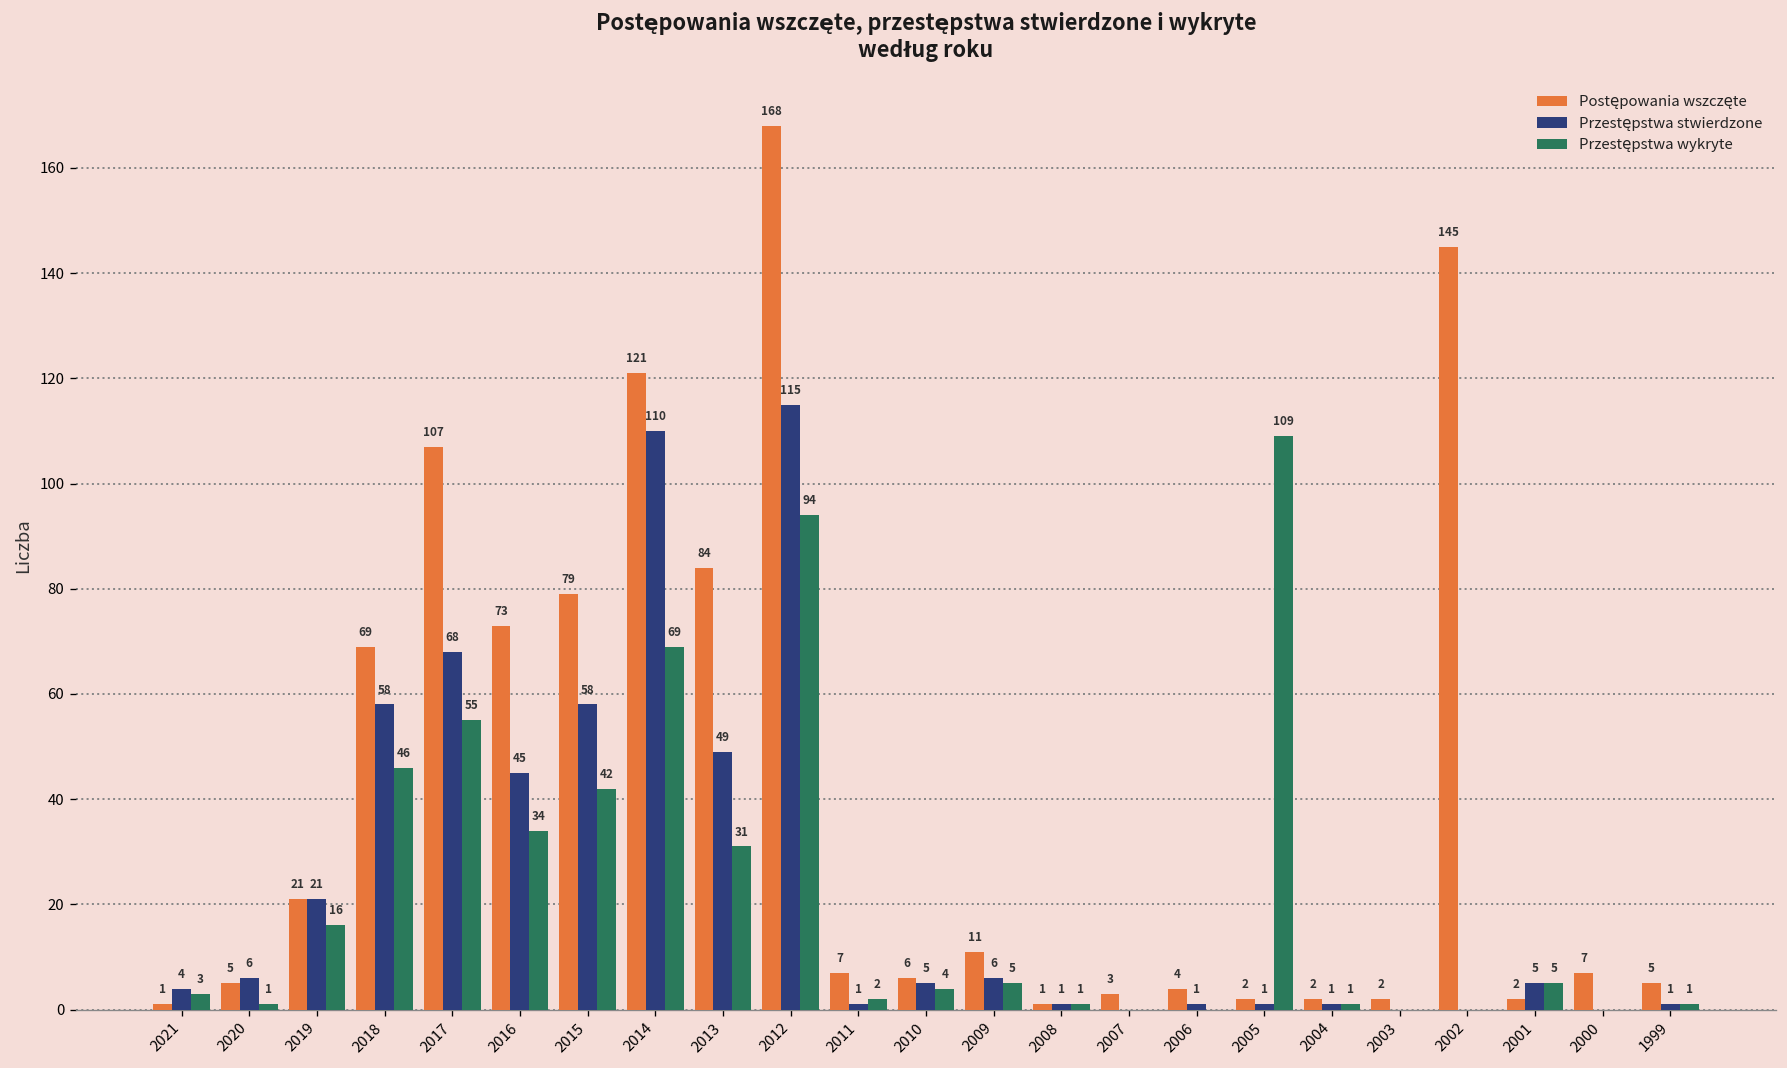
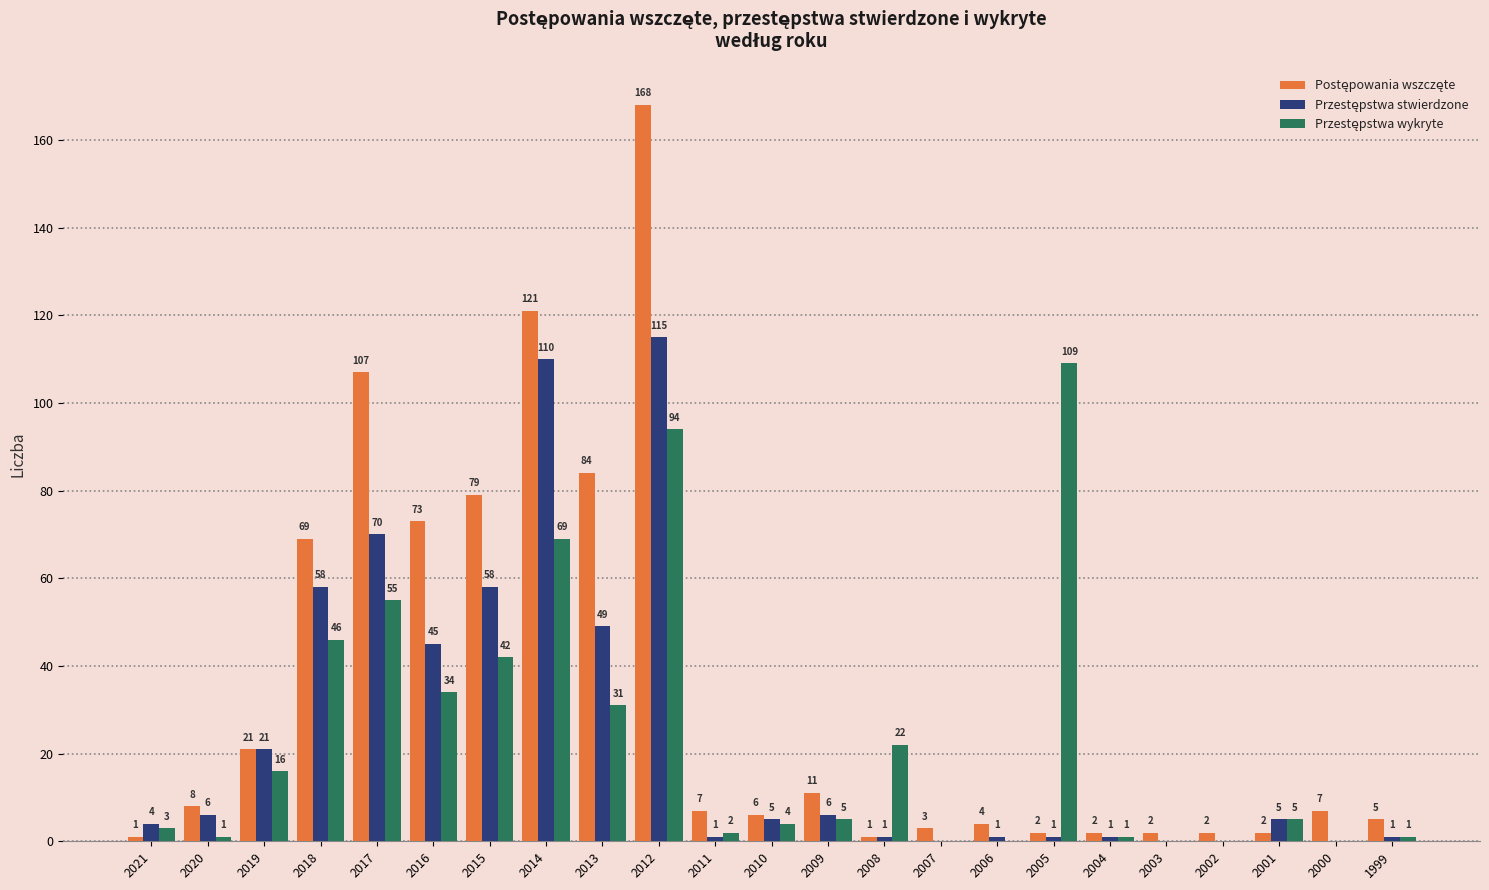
  {
    "Postępowania wszczęte": {
      "2021": 1,
-     "2020": 5,
+     "2020": 8,
      "2019": 21,
      "2018": 69,
      "2017": 107,
      "2016": 73,
      "2015": 79,
      "2014": 121,
      "2013": 84,
      "2012": 168,
      "2011": 7,
      "2010": 6,
      "2009": 11,
      "2008": 1,
      "2007": 3,
      "2006": 4,
      "2005": 2,
      "2004": 2,
      "2003": 2,
-     "2002": 145,
+     "2002": 2,
      "2001": 2,
      "2000": 7,
      "1999": 5
    },
    "Przestępstwa stwierdzone": {
      "2021": 4,
      "2020": 6,
      "2019": 21,
      "2018": 58,
-     "2017": 68,
+     "2017": 70,
      "2016": 45,
      "2015": 58,
      "2014": 110,
      "2013": 49,
      "2012": 115,
      "2011": 1,
      "2010": 5,
      "2009": 6,
      "2008": 1,
      "2006": 1,
      "2005": 1,
      "2004": 1,
      "2001": 5,
      "1999": 1
    },
    "Przestępstwa wykryte": {
      "2021": 3,
      "2020": 1,
      "2019": 16,
      "2018": 46,
      "2017": 55,
      "2016": 34,
      "2015": 42,
      "2014": 69,
      "2013": 31,
      "2012": 94,
      "2011": 2,
      "2010": 4,
      "2009": 5,
-     "2008": 1,
+     "2008": 22,
      "2005": 109,
      "2004": 1,
      "2001": 5,
      "1999": 1
    }
  }
